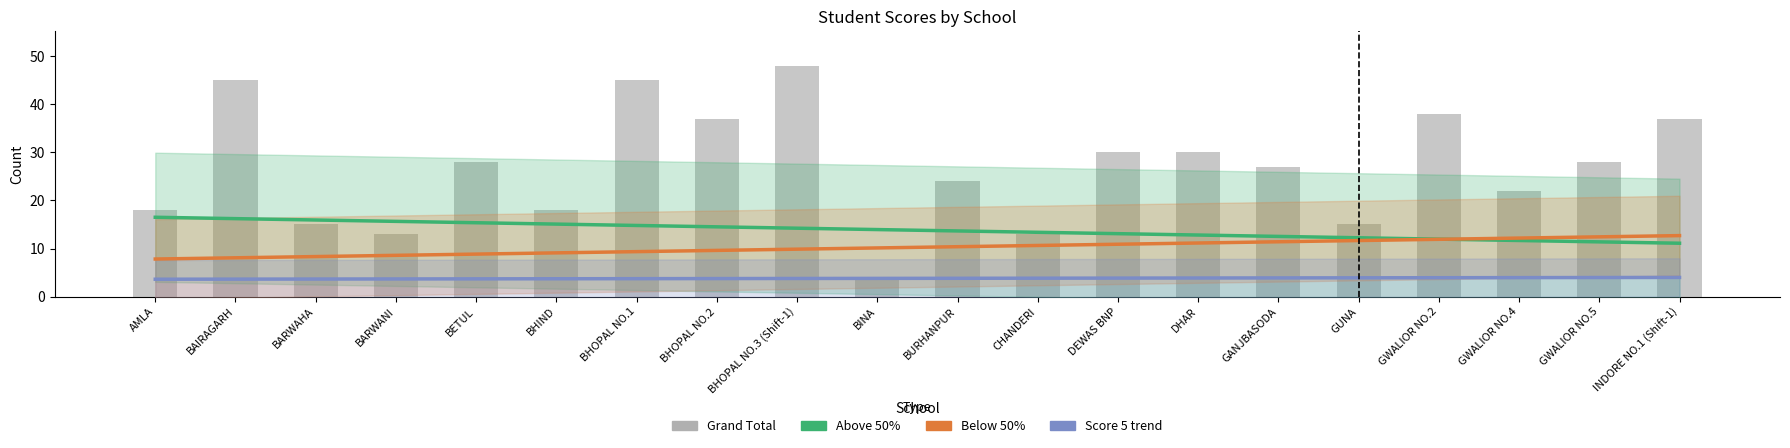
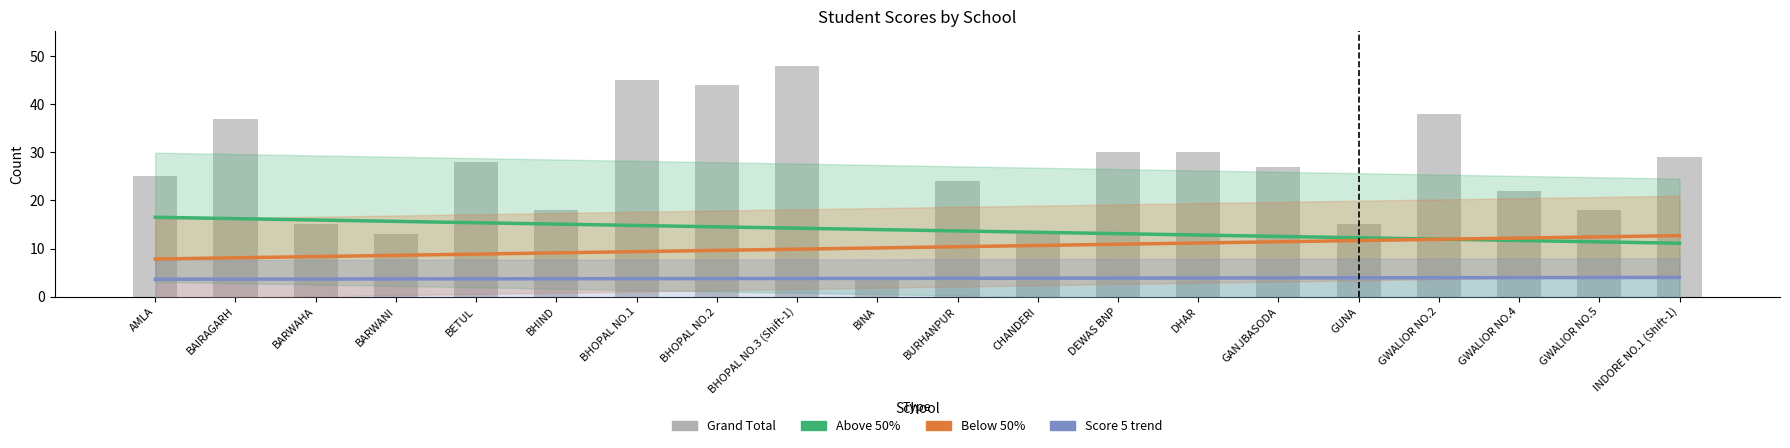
  {
    "Grand Total": {
-     "AMLA": 18,
-     "BAIRAGARH": 45,
+     "AMLA": 25,
+     "BAIRAGARH": 37,
      "BARWAHA": 15,
      "BARWANI": 13,
      "BETUL": 28,
      "BHIND": 18,
      "BHOPAL NO.1": 45,
-     "BHOPAL NO.2": 37,
+     "BHOPAL NO.2": 44,
      "BHOPAL NO.3 (Shift-1)": 48,
      "BINA": 4,
      "BURHANPUR": 24,
      "CHANDERI": 13,
      "DEWAS BNP": 30,
      "DHAR": 30,
      "GANJBASODA": 27,
      "GUNA": 15,
      "GWALIOR NO.2": 38,
      "GWALIOR NO.4": 22,
-     "GWALIOR NO.5": 28,
-     "INDORE NO.1 (Shift-1)": 37
+     "GWALIOR NO.5": 18,
+     "INDORE NO.1 (Shift-1)": 29
    }
  }
